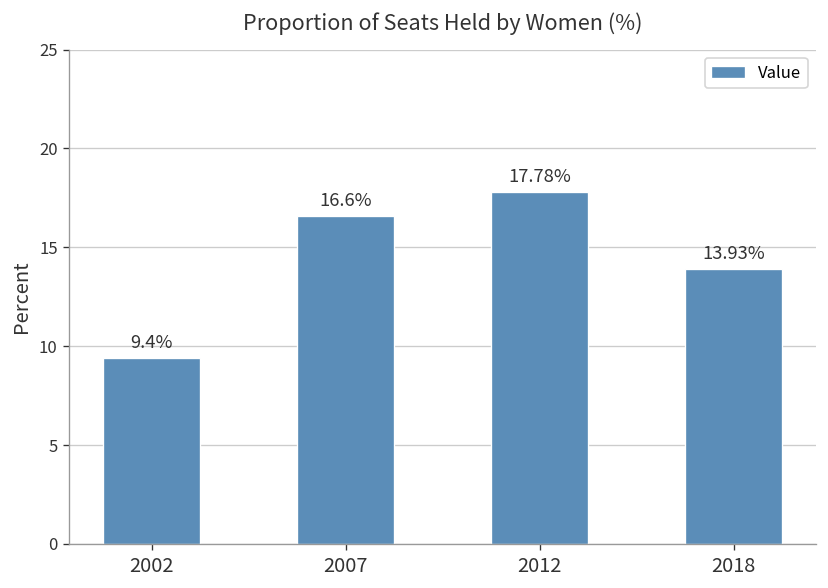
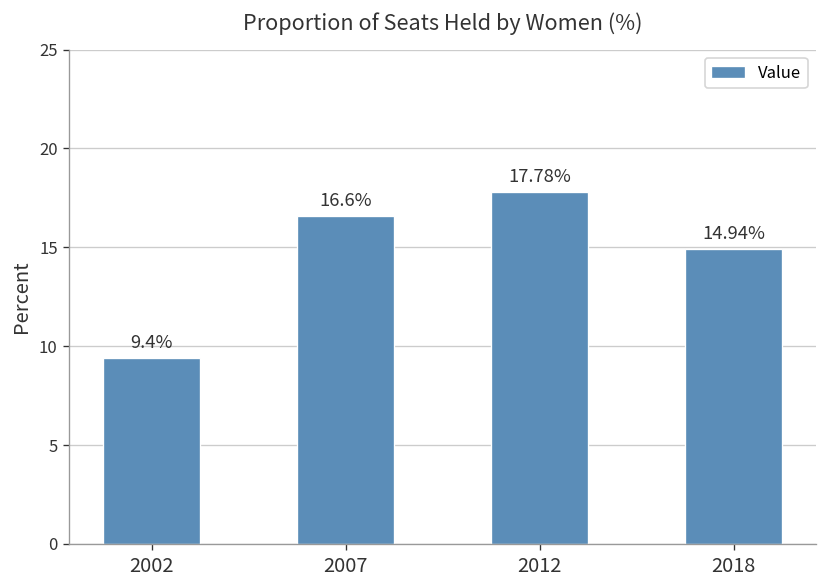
  {
    "2002": "9.4%",
    "2007": "16.6%",
    "2012": "17.78%",
-   "2018": "13.93%"
+   "2018": "14.94%"
  }
